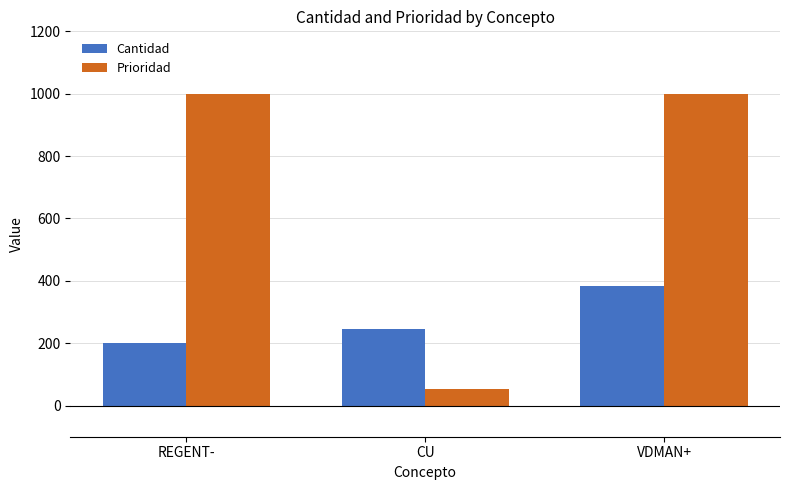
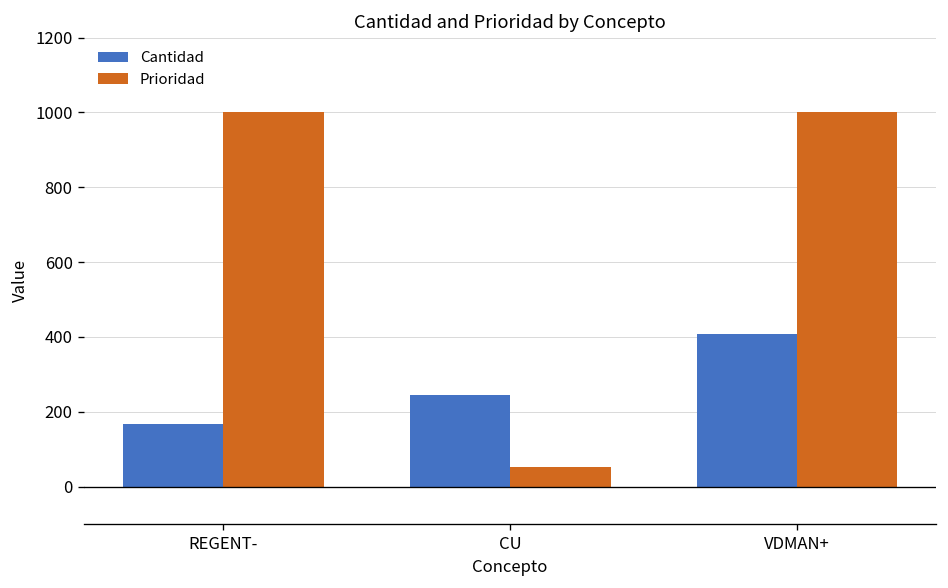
  {
    "Cantidad": {
-     "REGENT-": 200,
+     "REGENT-": 170,
      "CU": 250,
-     "VDMAN+": 380
+     "VDMAN+": 410
    },
    "Prioridad": {
      "REGENT-": 1000,
      "CU": 50,
      "VDMAN+": 1000
    }
  }
